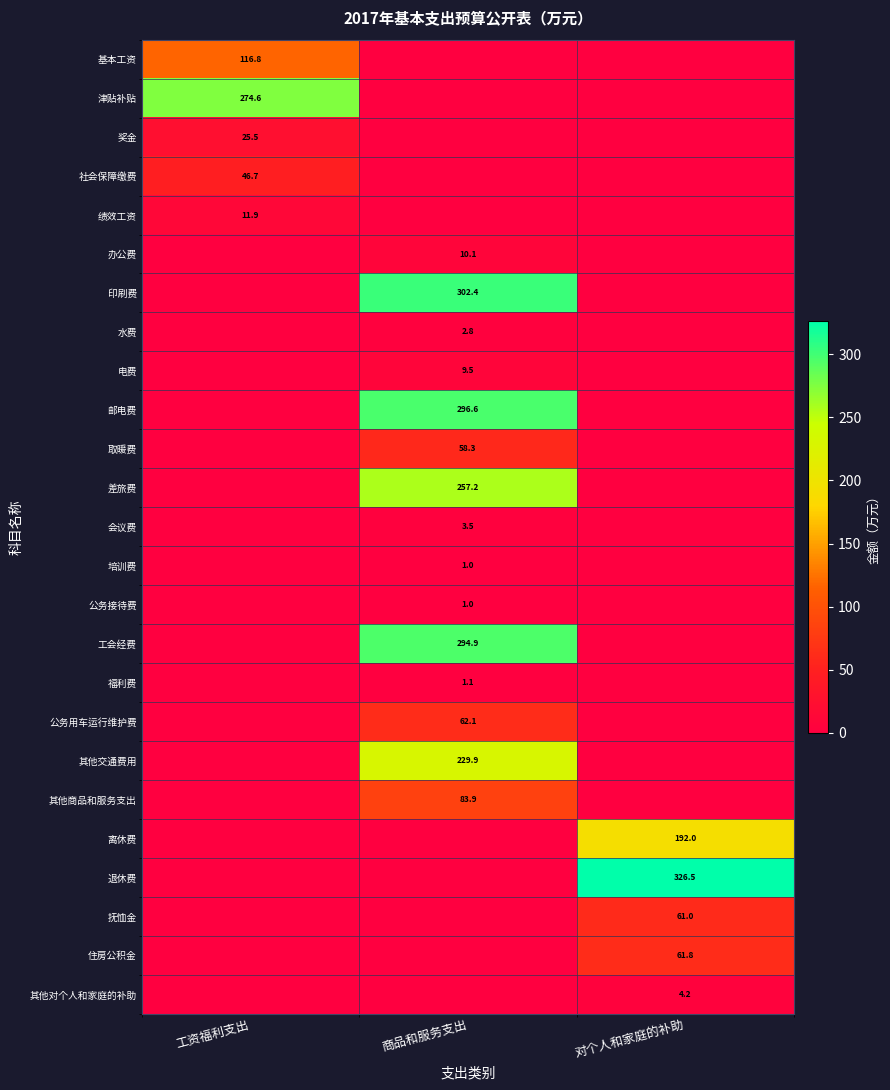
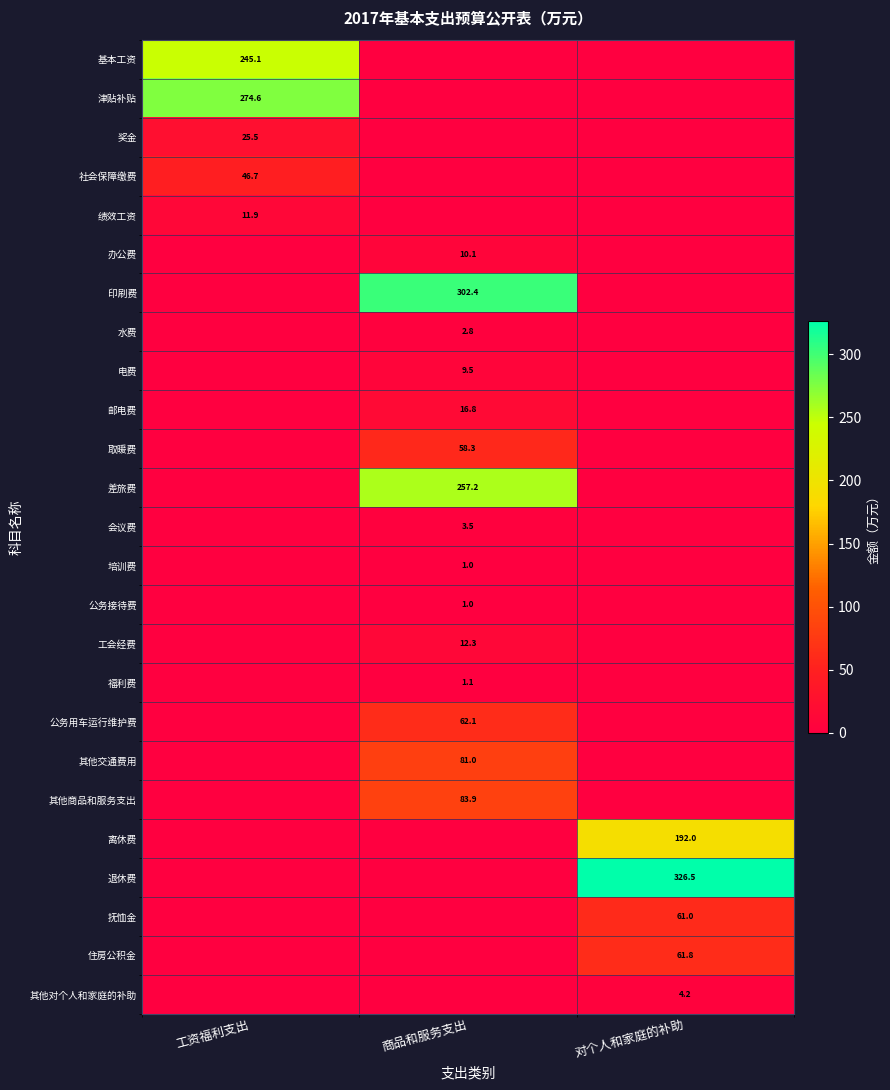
  {
    "基本工资": {
-     "工资福利支出": 116.8
+     "工资福利支出": 245.1
    },
    "津贴补贴": {
      "工资福利支出": 274.6
    },
    "奖金": {
      "工资福利支出": 25.5
    },
    "社会保障缴费": {
      "工资福利支出": 46.7
    },
    "绩效工资": {
      "工资福利支出": 11.9
    },
    "办公费": {
      "商品和服务支出": 10.1
    },
    "印刷费": {
      "商品和服务支出": 302.4
    },
    "水费": {
      "商品和服务支出": 2.8
    },
    "电费": {
      "商品和服务支出": 9.5
    },
    "邮电费": {
-     "商品和服务支出": 296.6
+     "商品和服务支出": 16.8
    },
    "取暖费": {
      "商品和服务支出": 58.3
    },
    "差旅费": {
      "商品和服务支出": 257.2
    },
    "会议费": {
      "商品和服务支出": 3.5
    },
    "培训费": {
      "商品和服务支出": 1.0
    },
    "公务接待费": {
      "商品和服务支出": 1.0
    },
    "工会经费": {
-     "商品和服务支出": 294.9
+     "商品和服务支出": 12.3
    },
    "福利费": {
      "商品和服务支出": 1.1
    },
    "公务用车运行维护费": {
      "商品和服务支出": 62.1
    },
    "其他交通费用": {
-     "商品和服务支出": 229.9
+     "商品和服务支出": 81.0
    },
    "其他商品和服务支出": {
      "商品和服务支出": 83.9
    },
    "离休费": {
      "对个人和家庭的补助": 192.0
    },
    "退休费": {
      "对个人和家庭的补助": 326.5
    },
    "抚恤金": {
      "对个人和家庭的补助": 61.0
    },
    "住房公积金": {
      "对个人和家庭的补助": 61.8
    },
    "其他对个人和家庭的补助": {
      "对个人和家庭的补助": 4.2
    }
  }
